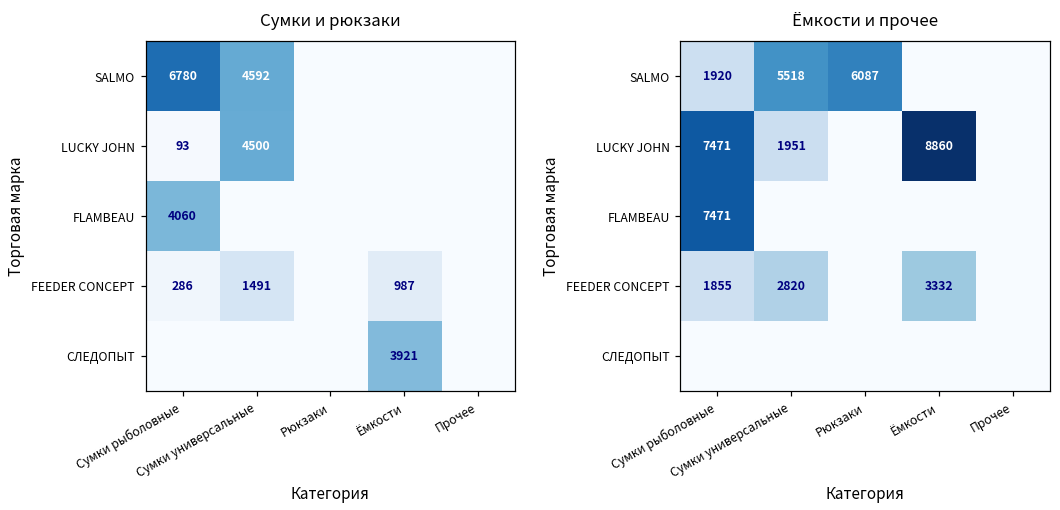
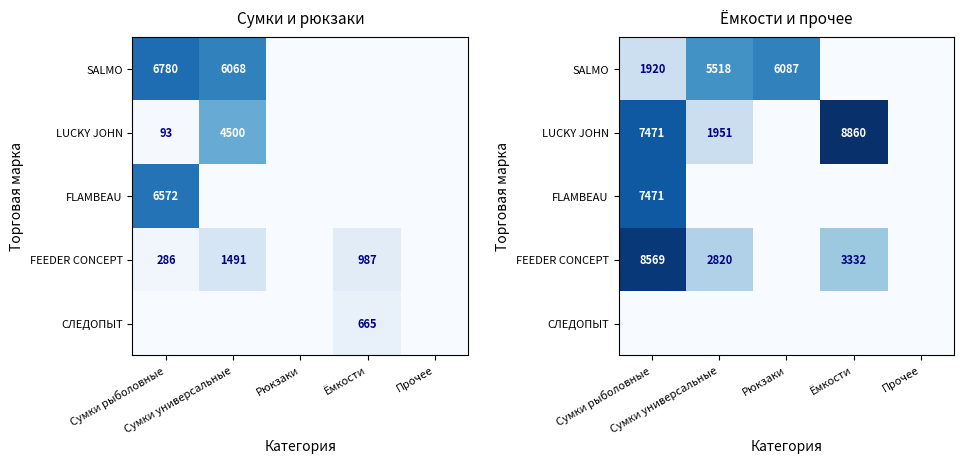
  {
    "Сумки и рюкзаки": {
      "SALMO": {
        "Сумки рыболовные": 6780,
-       "Сумки универсальные": 4592
+       "Сумки универсальные": 6068
      },
      "LUCKY JOHN": {
        "Сумки рыболовные": 93,
        "Сумки универсальные": 4500
      },
      "FLAMBEAU": {
-       "Сумки рыболовные": 4060
+       "Сумки рыболовные": 6572
      },
      "FEEDER CONCEPT": {
        "Сумки рыболовные": 286,
        "Сумки универсальные": 1491,
        "Ёмкости": 987
      },
      "СЛЕДОПЫТ": {
-       "Ёмкости": 3921
+       "Ёмкости": 665
      }
    },
    "Ёмкости и прочее": {
      "SALMO": {
        "Сумки рыболовные": 1920,
        "Сумки универсальные": 5518,
        "Рюкзаки": 6087
      },
      "LUCKY JOHN": {
        "Сумки рыболовные": 7471,
        "Сумки универсальные": 1951,
        "Ёмкости": 8860
      },
      "FLAMBEAU": {
        "Сумки рыболовные": 7471
      },
      "FEEDER CONCEPT": {
-       "Сумки рыболовные": 1855,
+       "Сумки рыболовные": 8569,
        "Сумки универсальные": 2820,
        "Ёмкости": 3332
      }
    }
  }
